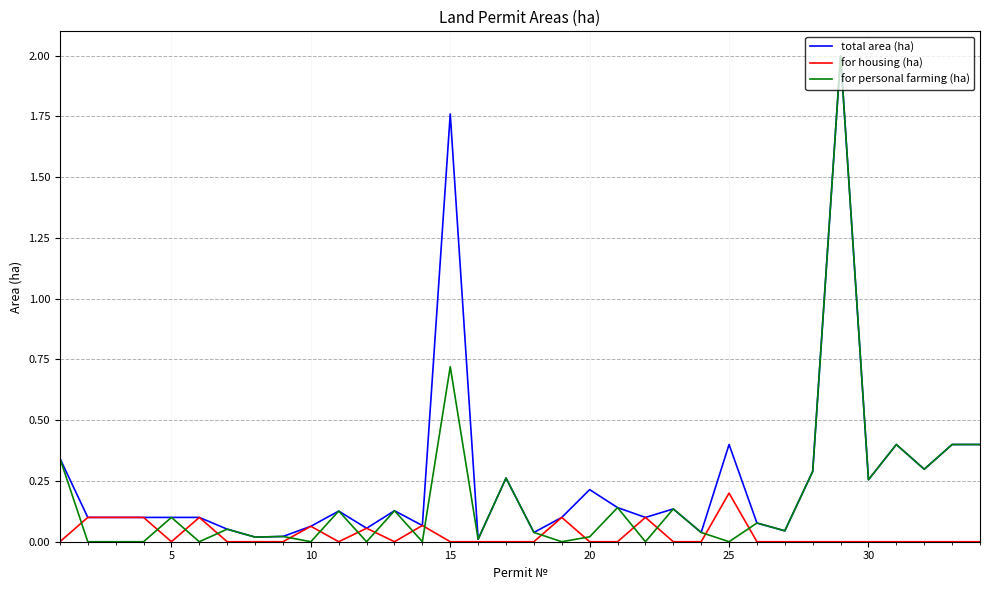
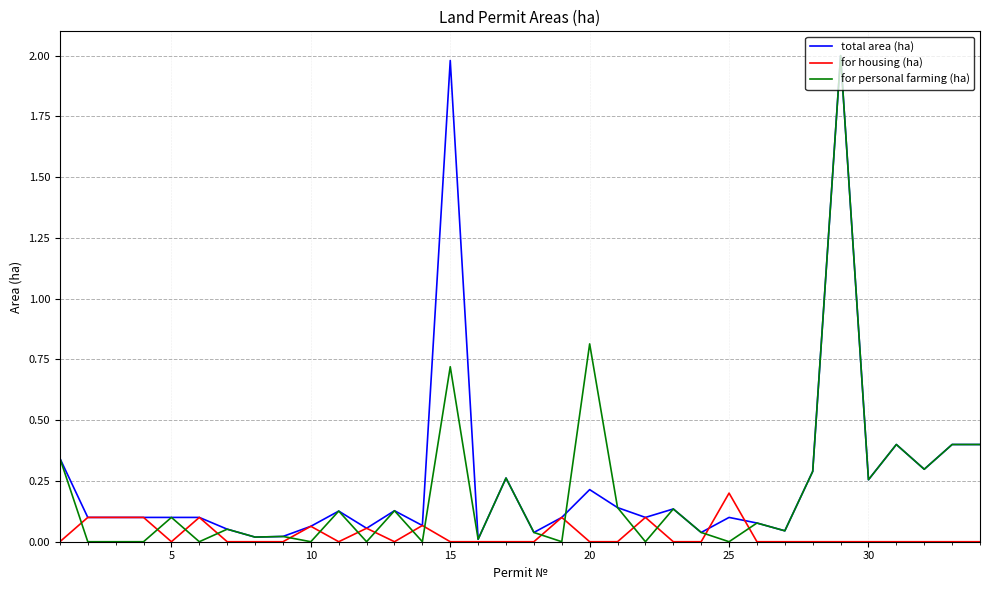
  {
    "total area (ha)": {
-     "15": 1.76,
+     "15": 1.98,
      "20": 0.21,
-     "25": 0.4
+     "25": 0.1
    },
    "for housing (ha)": {
      "5": 0.00,
      "15": 0.00,
      "20": 0.00,
      "25": 0.20,
      "30": 0.00
    },
    "for personal farming (ha)": {
      "10": 0.00,
      "15": 0.72,
-     "20": 0.02,
+     "20": 0.81,
      "25": 0.00
    }
  }
